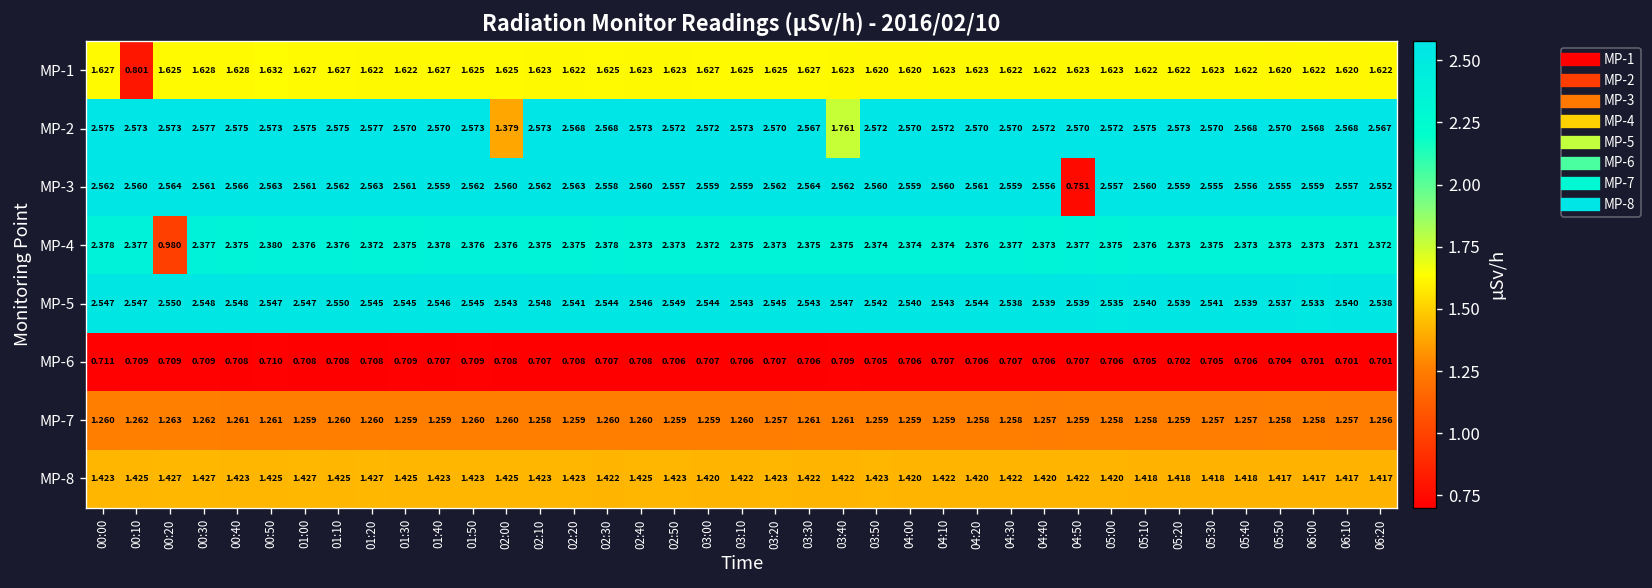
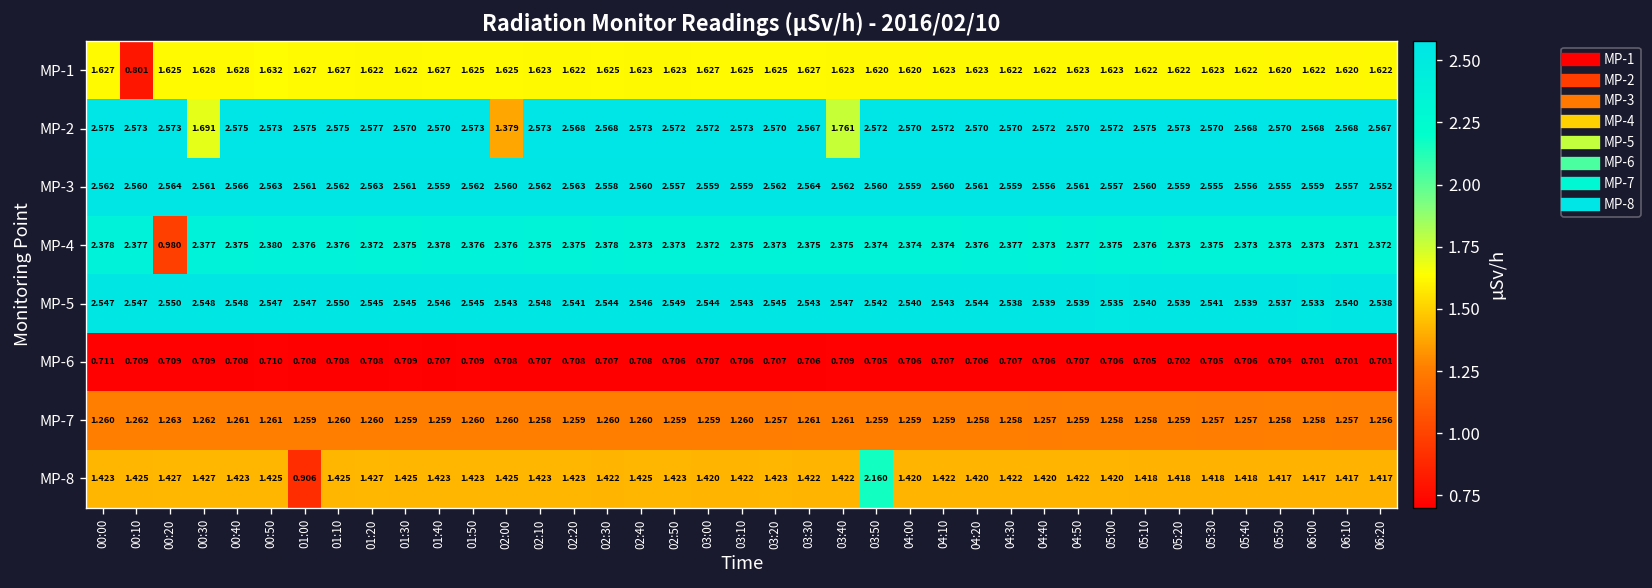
  {
    "MP-2": {
      "00:00": 2.575,
      "00:10": 2.573,
      "00:20": 2.573,
-     "00:30": 2.577,
+     "00:30": 1.691,
      "00:40": 2.575,
      "00:50": 2.573,
      "01:00": 2.575,
      "01:10": 2.575,
      "01:20": 2.577,
      "01:30": 2.570,
      "01:40": 2.570,
      "01:50": 2.573,
      "02:00": 1.379,
      "02:10": 2.573,
      "02:20": 2.568,
      "02:30": 2.568,
      "02:40": 2.573,
      "02:50": 2.572,
      "03:00": 2.572,
      "03:10": 2.573,
      "03:20": 2.570,
      "03:30": 2.567,
      "03:40": 1.761,
      "03:50": 2.572,
      "04:00": 2.570,
      "04:10": 2.572,
      "04:20": 2.570,
      "04:30": 2.570,
      "04:40": 2.572,
      "04:50": 2.570,
      "05:00": 2.572,
      "05:10": 2.575,
      "05:20": 2.573,
      "05:30": 2.570,
      "05:40": 2.568,
      "05:50": 2.570,
      "06:00": 2.568,
      "06:10": 2.568,
      "06:20": 2.567
    },
    "MP-3": {
      "00:00": 2.562,
      "00:10": 2.560,
      "00:20": 2.564,
      "00:30": 2.561,
      "00:40": 2.566,
      "00:50": 2.563,
      "01:00": 2.561,
      "01:10": 2.562,
      "01:20": 2.563,
      "01:30": 2.561,
      "01:40": 2.559,
      "01:50": 2.562,
      "02:00": 2.560,
      "02:10": 2.562,
      "02:20": 2.563,
      "02:30": 2.558,
      "02:40": 2.560,
      "02:50": 2.557,
      "03:00": 2.559,
      "03:10": 2.559,
      "03:20": 2.562,
      "03:30": 2.564,
      "03:40": 2.562,
      "03:50": 2.560,
      "04:00": 2.559,
      "04:10": 2.560,
      "04:20": 2.561,
      "04:30": 2.559,
      "04:40": 2.556,
-     "04:50": 0.751,
+     "04:50": 2.561,
      "05:00": 2.557,
      "05:10": 2.560,
      "05:20": 2.559,
      "05:30": 2.555,
      "05:40": 2.556,
      "05:50": 2.555,
      "06:00": 2.559,
      "06:10": 2.557,
      "06:20": 2.552
    },
    "MP-8": {
      "00:00": 1.423,
      "00:10": 1.425,
      "00:20": 1.427,
      "00:30": 1.427,
      "00:40": 1.423,
      "00:50": 1.425,
-     "01:00": 1.427,
+     "01:00": 0.906,
      "01:10": 1.425,
      "01:20": 1.427,
      "01:30": 1.425,
      "01:40": 1.423,
      "01:50": 1.423,
      "02:00": 1.425,
      "02:10": 1.423,
      "02:20": 1.423,
      "02:30": 1.422,
      "02:40": 1.425,
      "02:50": 1.423,
      "03:00": 1.420,
      "03:10": 1.422,
      "03:20": 1.423,
      "03:30": 1.422,
      "03:40": 1.422,
-     "03:50": 1.423,
+     "03:50": 2.160,
      "04:00": 1.420,
      "04:10": 1.422,
      "04:20": 1.420,
      "04:30": 1.422,
      "04:40": 1.420,
      "04:50": 1.422,
      "05:00": 1.420,
      "05:10": 1.418,
      "05:20": 1.418,
      "05:30": 1.418,
      "05:40": 1.418,
      "05:50": 1.417,
      "06:00": 1.417,
      "06:10": 1.417,
      "06:20": 1.417
    }
  }
